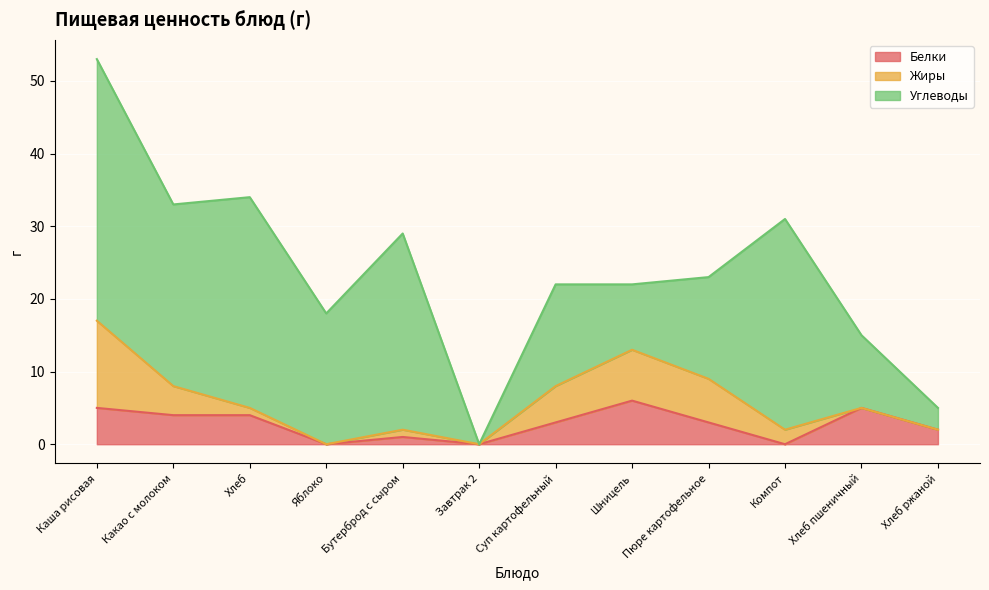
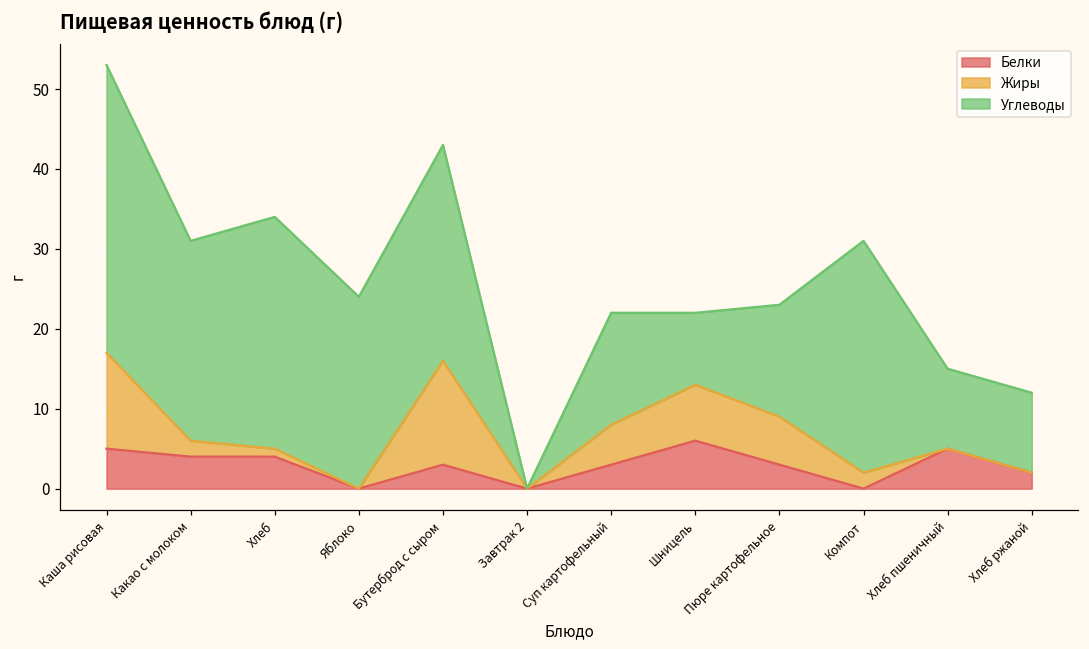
  {
    "Белки": {
      "Каша рисовая": 5,
      "Какао с молоком": 4,
      "Хлеб": 4,
-     "Бутерброд с сыром": 1,
+     "Бутерброд с сыром": 3,
      "Суп картофельный": 3,
      "Шницель": 6,
      "Пюре картофельное": 3,
      "Компот": 0
    },
    "Жиры": {
      "Каша рисовая": 12,
-     "Какао с молоком": 4,
+     "Какао с молоком": 2,
      "Хлеб": 1,
-     "Бутерброд с сыром": 1,
+     "Бутерброд с сыром": 13,
      "Суп картофельный": 5,
      "Шницель": 7,
      "Пюре картофельное": 6,
      "Компот": 2
    },
    "Углеводы": {
      "Каша рисовая": 36,
      "Какао с молоком": 25,
      "Хлеб": 29,
-     "Яблоко": 18,
+     "Яблоко": 24,
      "Бутерброд с сыром": 27,
      "Суп картофельный": 14,
      "Шницель": 9,
      "Пюре картофельное": 14,
      "Компот": 29,
      "Хлеб пшеничный": 10,
-     "Хлеб ржаной": 3
+     "Хлеб ржаной": 10
    }
  }
